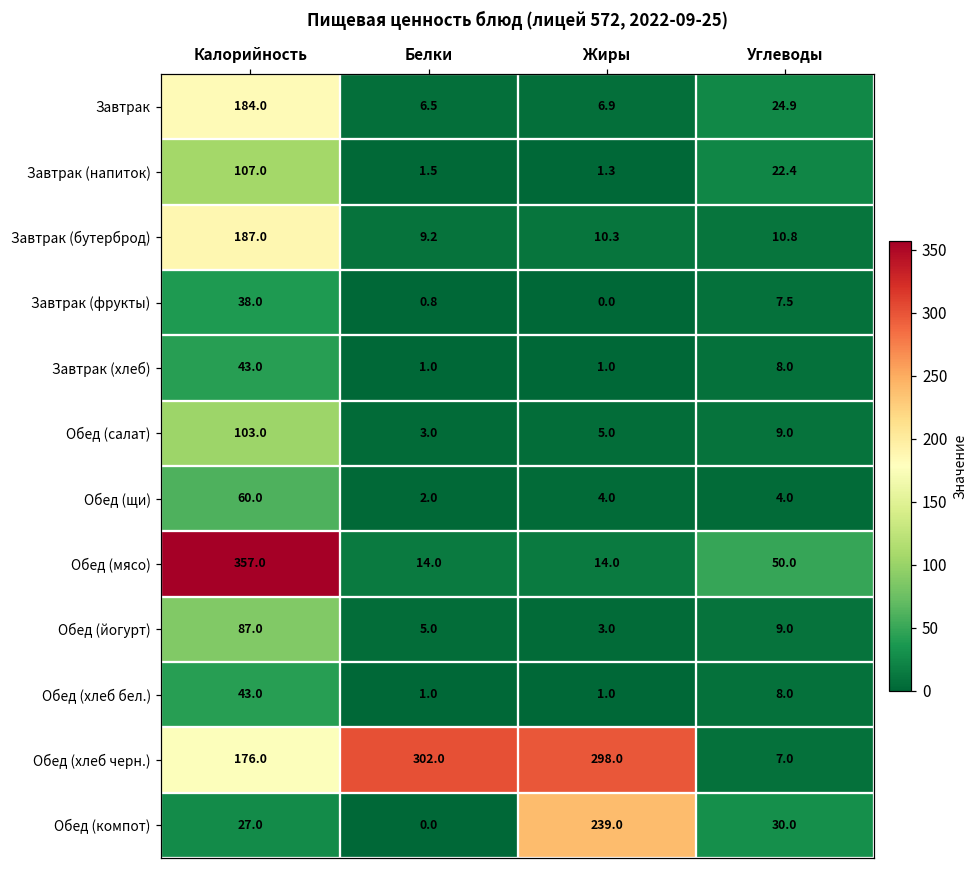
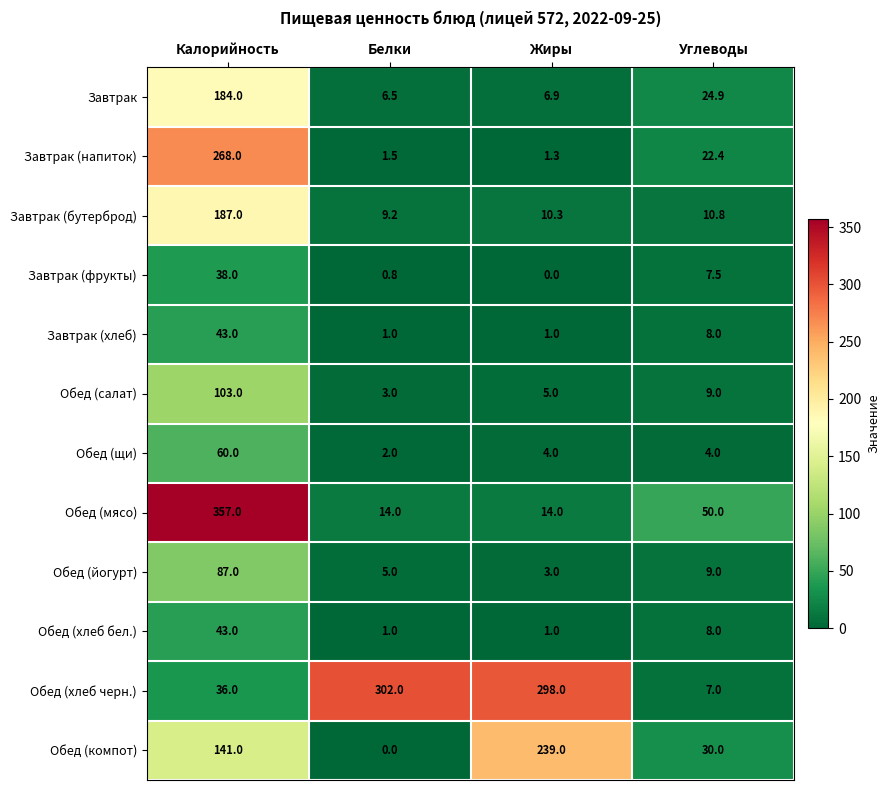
  {
    "Завтрак": {
      "Калорийность": 184.0,
      "Белки": 6.5,
      "Жиры": 6.9,
      "Углеводы": 24.9
    },
    "Завтрак (напиток)": {
-     "Калорийность": 107.0,
+     "Калорийность": 268.0,
      "Белки": 1.5,
      "Жиры": 1.3,
      "Углеводы": 22.4
    },
    "Завтрак (бутерброд)": {
      "Калорийность": 187.0,
      "Белки": 9.2,
      "Жиры": 10.3,
      "Углеводы": 10.8
    },
    "Завтрак (фрукты)": {
      "Калорийность": 38.0,
      "Белки": 0.8,
      "Жиры": 0.0,
      "Углеводы": 7.5
    },
    "Завтрак (хлеб)": {
      "Калорийность": 43.0,
      "Белки": 1.0,
      "Жиры": 1.0,
      "Углеводы": 8.0
    },
    "Обед (салат)": {
      "Калорийность": 103.0,
      "Белки": 3.0,
      "Жиры": 5.0,
      "Углеводы": 9.0
    },
    "Обед (щи)": {
      "Калорийность": 60.0,
      "Белки": 2.0,
      "Жиры": 4.0,
      "Углеводы": 4.0
    },
    "Обед (мясо)": {
      "Калорийность": 357.0,
      "Белки": 14.0,
      "Жиры": 14.0,
      "Углеводы": 50.0
    },
    "Обед (йогурт)": {
      "Калорийность": 87.0,
      "Белки": 5.0,
      "Жиры": 3.0,
      "Углеводы": 9.0
    },
    "Обед (хлеб бел.)": {
      "Калорийность": 43.0,
      "Белки": 1.0,
      "Жиры": 1.0,
      "Углеводы": 8.0
    },
    "Обед (хлеб черн.)": {
-     "Калорийность": 176.0,
+     "Калорийность": 36.0,
      "Белки": 302.0,
      "Жиры": 298.0,
      "Углеводы": 7.0
    },
    "Обед (компот)": {
-     "Калорийность": 27.0,
+     "Калорийность": 141.0,
      "Белки": 0.0,
      "Жиры": 239.0,
      "Углеводы": 30.0
    }
  }
